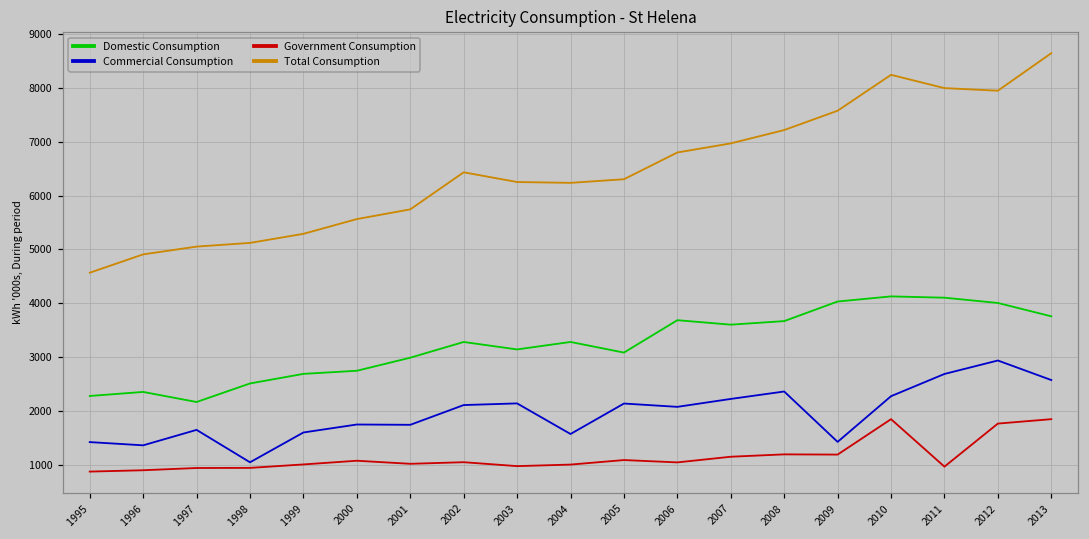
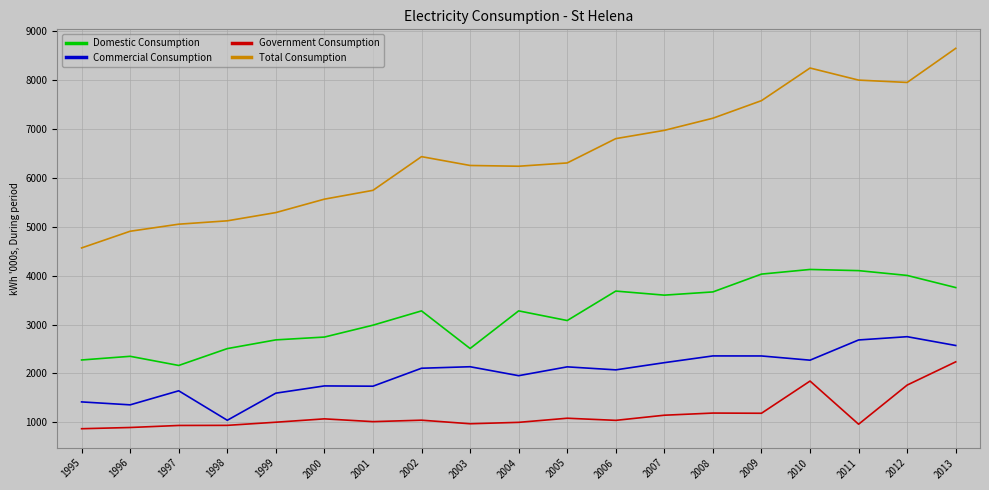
  {
    "Domestic Consumption": {
      "1995": 2300,
      "1996": 2400,
      "1997": 2200,
      "1998": 2500,
      "1999": 2700,
      "2000": 2700,
      "2001": 3000,
      "2002": 3300,
-     "2003": 3100,
+     "2003": 2500,
      "2004": 3300,
      "2005": 3100,
      "2006": 3700,
      "2007": 3600,
      "2008": 3700,
      "2009": 4000,
      "2010": 4100,
      "2011": 4100,
      "2012": 4000,
      "2013": 3800
    },
    "Commercial Consumption": {
      "1995": 1400,
      "1996": 1400,
      "1997": 1600,
      "1998": 1000,
      "1999": 1600,
      "2000": 1700,
      "2001": 1700,
      "2002": 2100,
      "2003": 2100,
-     "2004": 1600,
+     "2004": 2000,
      "2005": 2100,
      "2006": 2100,
      "2007": 2200,
      "2008": 2400,
-     "2009": 1400,
+     "2009": 2400,
      "2010": 2300,
      "2011": 2700,
-     "2012": 2900,
+     "2012": 2800,
      "2013": 2600
    },
    "Government Consumption": {
      "1995": 900,
      "1996": 900,
      "1997": 900,
      "1998": 900,
      "1999": 1000,
      "2000": 1100,
      "2001": 1000,
      "2002": 1000,
      "2003": 1000,
      "2004": 1000,
      "2005": 1100,
      "2006": 1000,
      "2007": 1100,
      "2008": 1200,
      "2009": 1200,
      "2010": 1800,
      "2011": 1000,
      "2012": 1800,
-     "2013": 1800
+     "2013": 2200
    },
    "Total Consumption": {
      "1995": 4600,
      "1996": 4900,
      "1997": 5100,
      "1998": 5100,
      "1999": 5300,
      "2000": 5600,
      "2001": 5700,
      "2002": 6400,
      "2003": 6300,
      "2004": 6200,
      "2005": 6300,
      "2006": 6800,
      "2007": 7000,
      "2008": 7200,
      "2009": 7600,
      "2010": 8200,
      "2011": 8000,
      "2012": 7900,
      "2013": 8600
    }
  }
